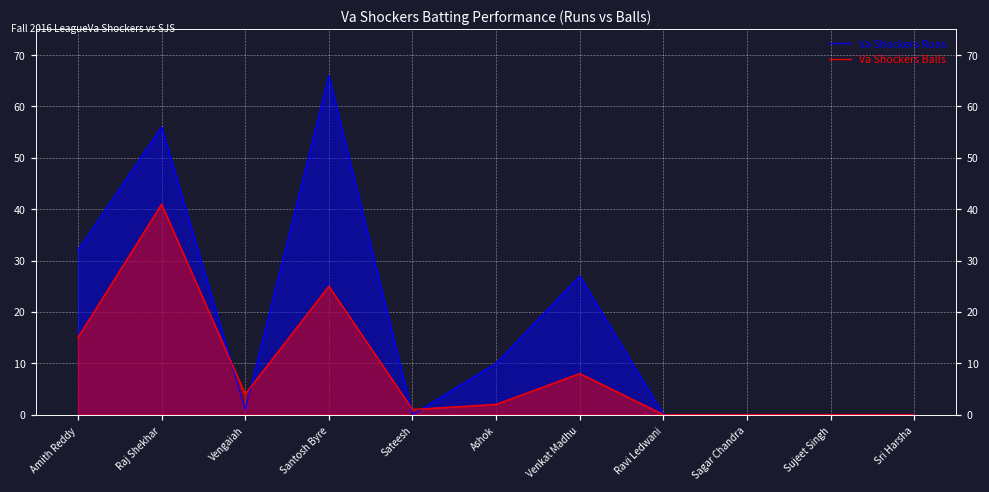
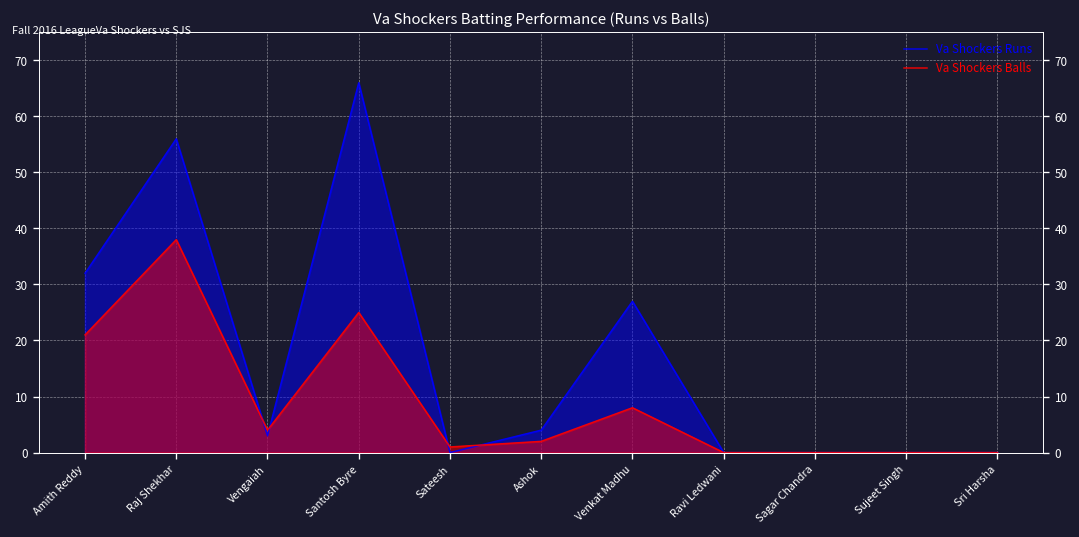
  {
    "Va Shockers Runs": {
      "Amith Reddy": 32,
      "Raj Shekhar": 56,
-     "Vengaiah": 1,
+     "Vengaiah": 3,
      "Santosh Byre": 66,
      "Sateesh": 0,
-     "Ashok": 10,
+     "Ashok": 4,
      "Venkat Madhu": 27
    },
    "Va Shockers Balls": {
-     "Amith Reddy": 15,
-     "Raj Shekhar": 41,
+     "Amith Reddy": 21,
+     "Raj Shekhar": 38,
      "Vengaiah": 4,
      "Santosh Byre": 25,
      "Sateesh": 1,
      "Ashok": 2,
      "Venkat Madhu": 8
    }
  }
